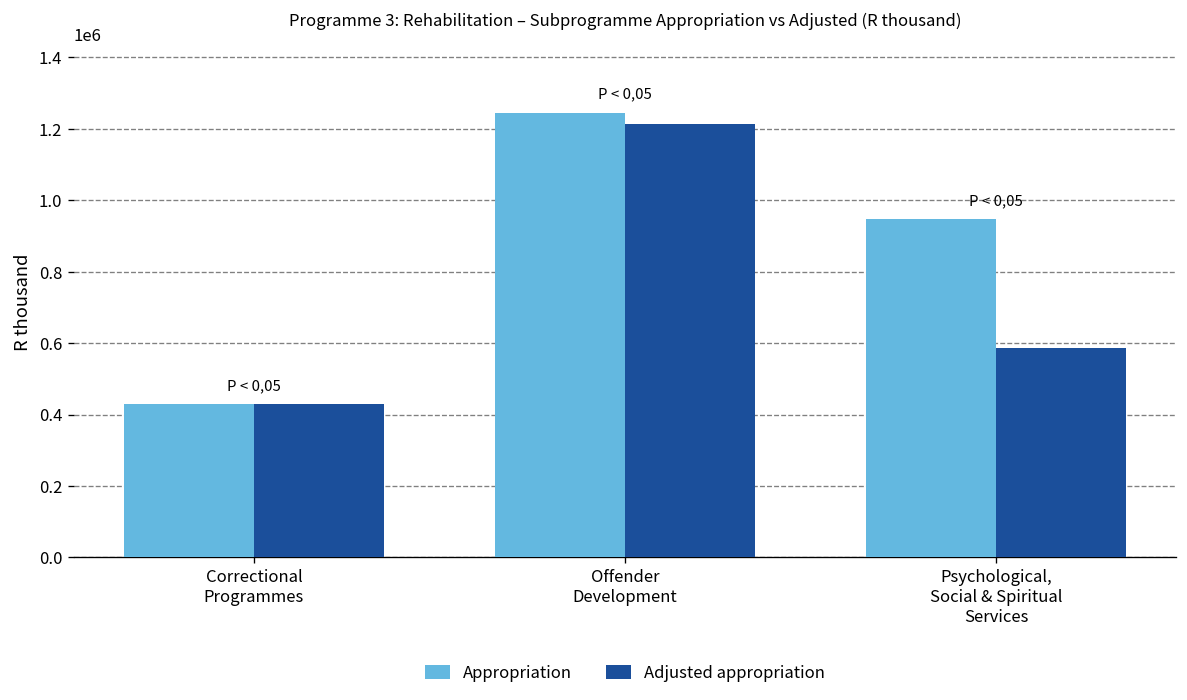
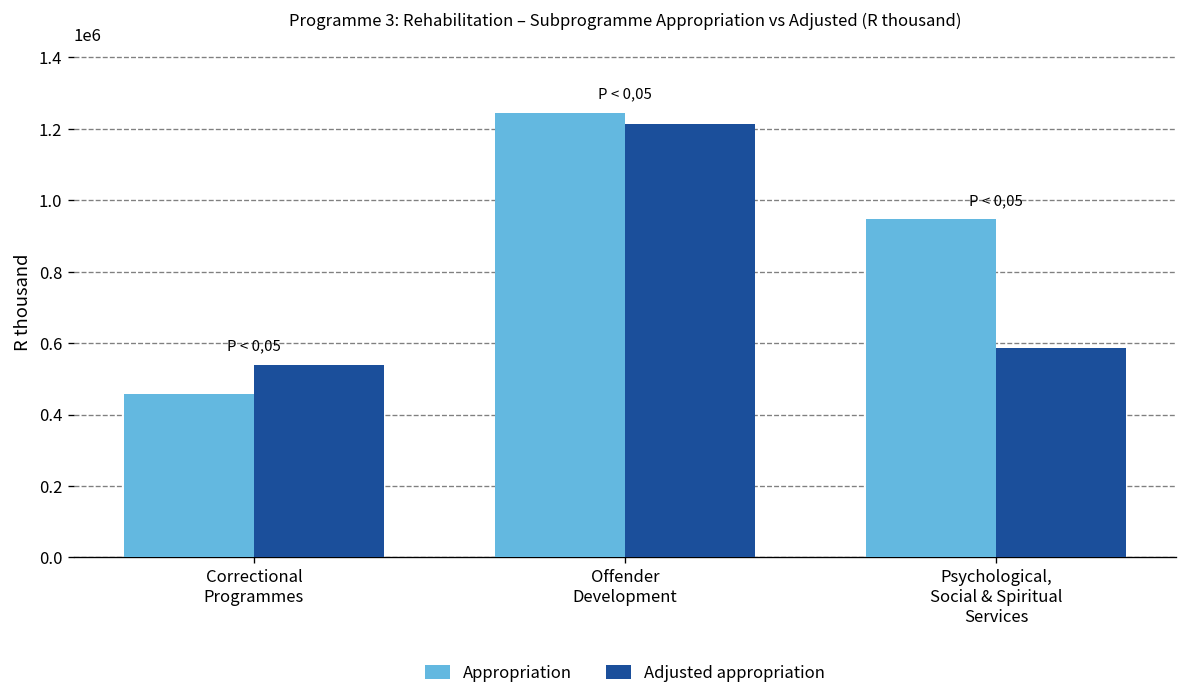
  {
    "Appropriation": {
-     "Correctional Programmes": 430000,
+     "Correctional Programmes": 460000,
      "Offender Development": 1250000,
      "Psychological, Social & Spiritual Services": 950000
    },
    "Adjusted appropriation": {
-     "Correctional Programmes": 430000,
+     "Correctional Programmes": 540000,
      "Offender Development": 1210000,
      "Psychological, Social & Spiritual Services": 590000
    }
  }
